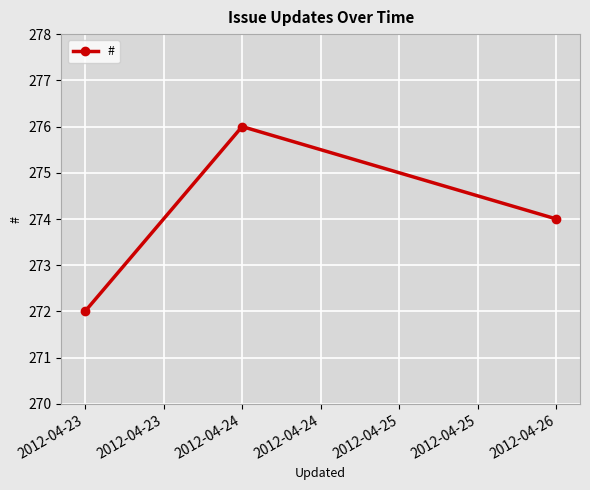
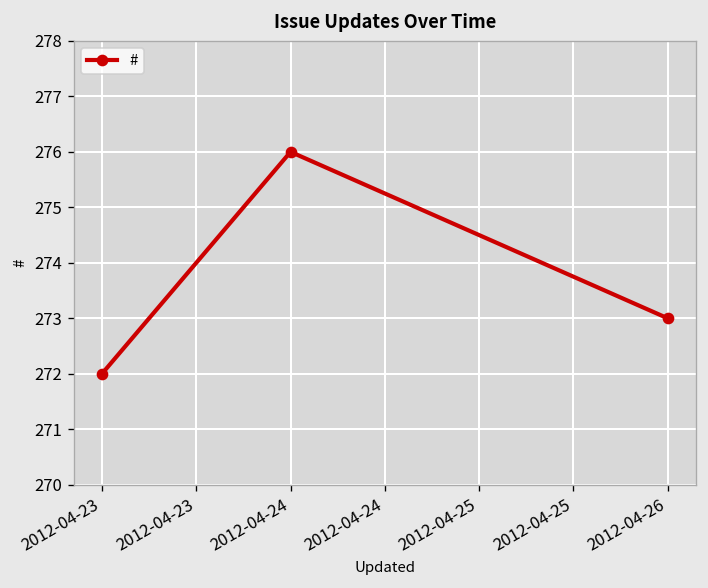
  {
    "2012-04-23": 272,
    "2012-04-24": 276,
-   "2012-04-26": 274
+   "2012-04-26": 273
  }
